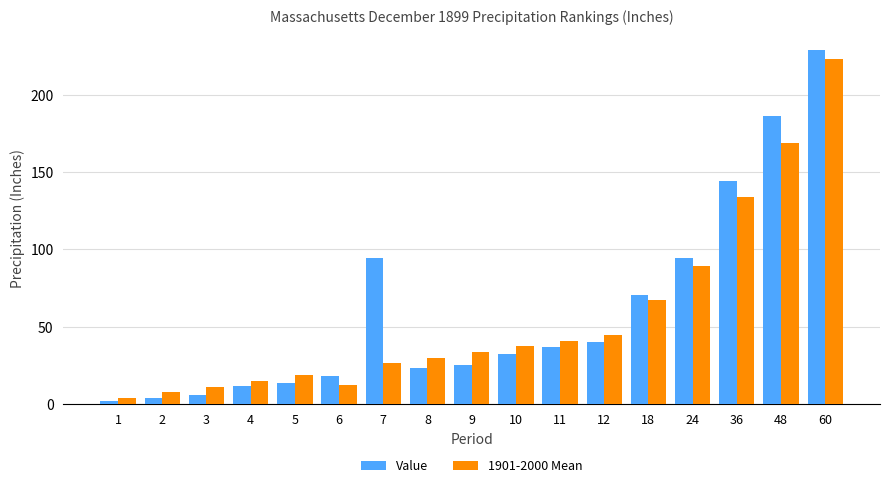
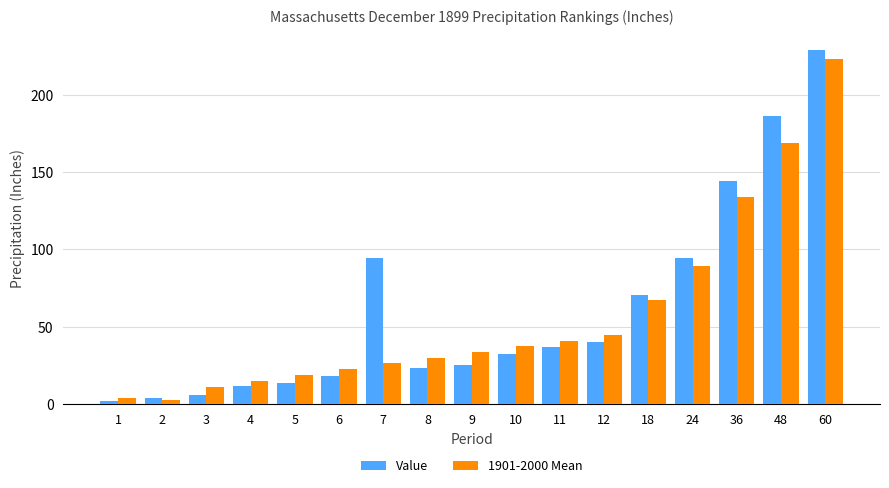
  {
    "Value": {
      "1": 2,
      "2": 4,
      "3": 6,
      "4": 12,
      "5": 14,
      "6": 18,
      "7": 94,
      "8": 23,
      "9": 25,
      "10": 32,
      "11": 37,
      "12": 41,
      "18": 71,
      "24": 94,
      "36": 144,
      "48": 186,
      "60": 229
    },
    "1901-2000 Mean": {
      "1": 4,
-     "2": 8,
+     "2": 3,
      "3": 11,
      "4": 15,
      "5": 19,
-     "6": 12,
+     "6": 23,
      "7": 26,
      "8": 30,
      "9": 34,
      "10": 38,
      "11": 41,
      "12": 45,
      "18": 67,
      "24": 89,
      "36": 134,
      "48": 169,
      "60": 223
    }
  }
